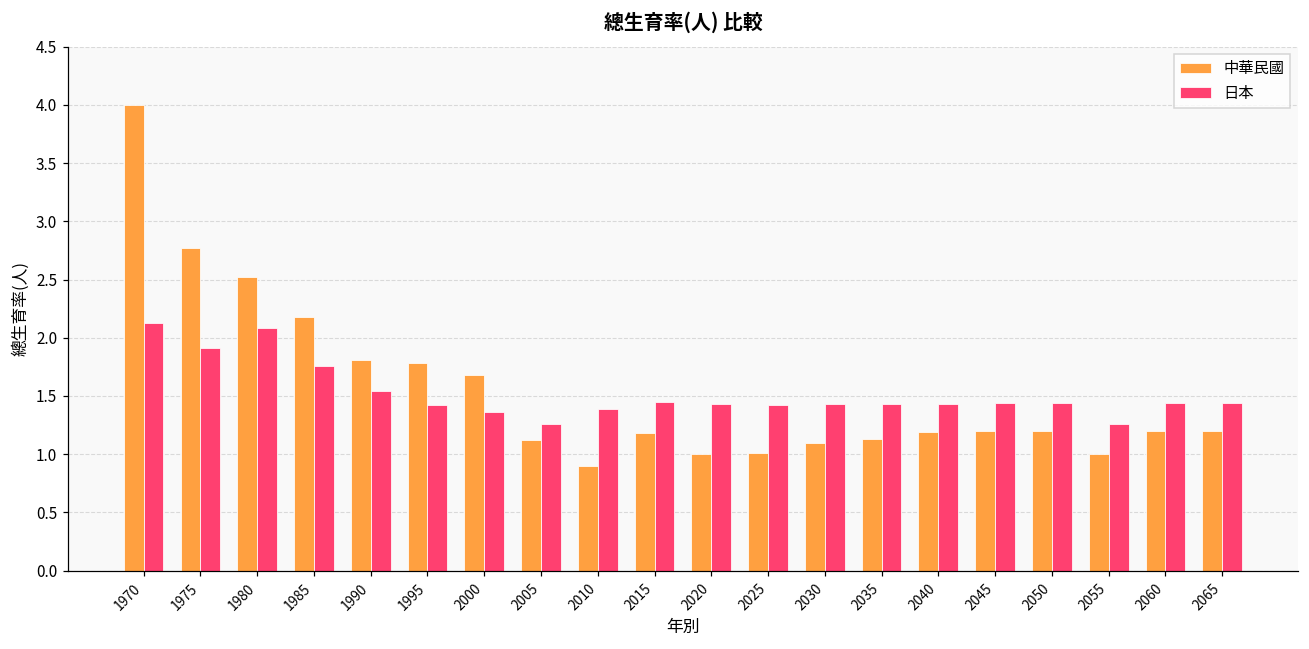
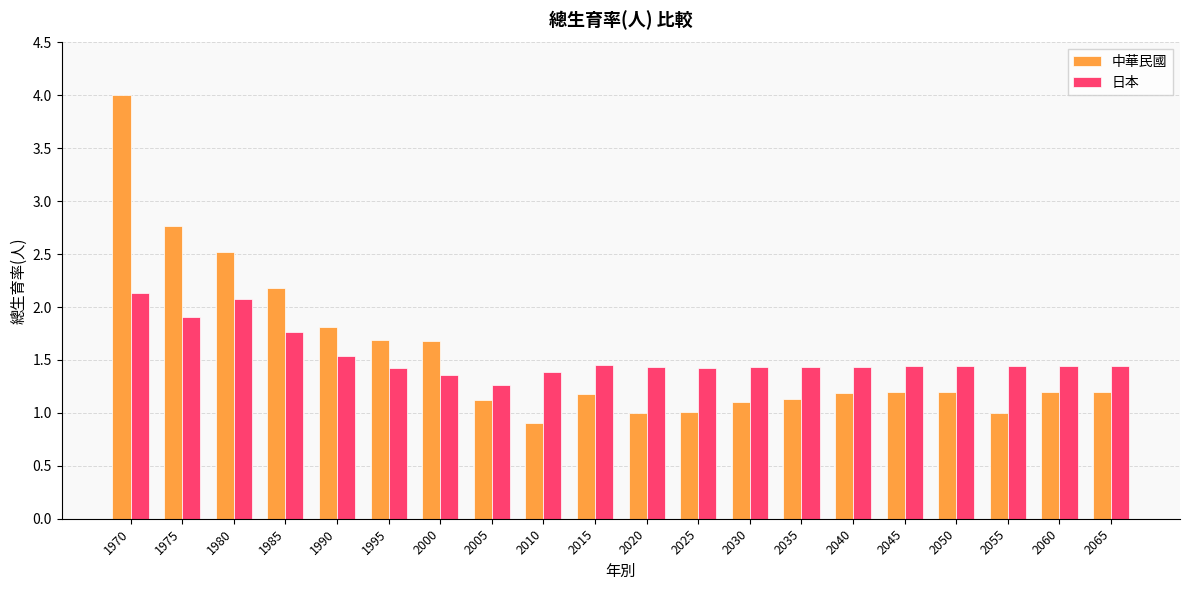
  {
    "中華民國": {
      "1970": 4.00,
      "1975": 2.77,
      "1980": 2.52,
      "1985": 2.18,
      "1990": 1.81,
-     "1995": 1.78,
+     "1995": 1.69,
      "2000": 1.68,
      "2005": 1.12,
      "2010": 0.90,
      "2015": 1.18,
      "2020": 1.00,
      "2025": 1.01,
      "2030": 1.10,
      "2035": 1.13,
      "2040": 1.19,
      "2045": 1.20,
      "2050": 1.20,
      "2055": 1.00,
      "2060": 1.20,
      "2065": 1.20
    },
    "日本": {
      "1970": 2.13,
      "1975": 1.91,
      "1980": 2.08,
      "1985": 1.76,
      "1990": 1.54,
      "1995": 1.42,
      "2000": 1.36,
      "2005": 1.26,
      "2010": 1.39,
      "2015": 1.45,
      "2020": 1.43,
      "2025": 1.42,
      "2030": 1.43,
      "2035": 1.43,
      "2040": 1.43,
      "2045": 1.44,
      "2050": 1.44,
-     "2055": 1.26,
+     "2055": 1.44,
      "2060": 1.44,
      "2065": 1.44
    }
  }
